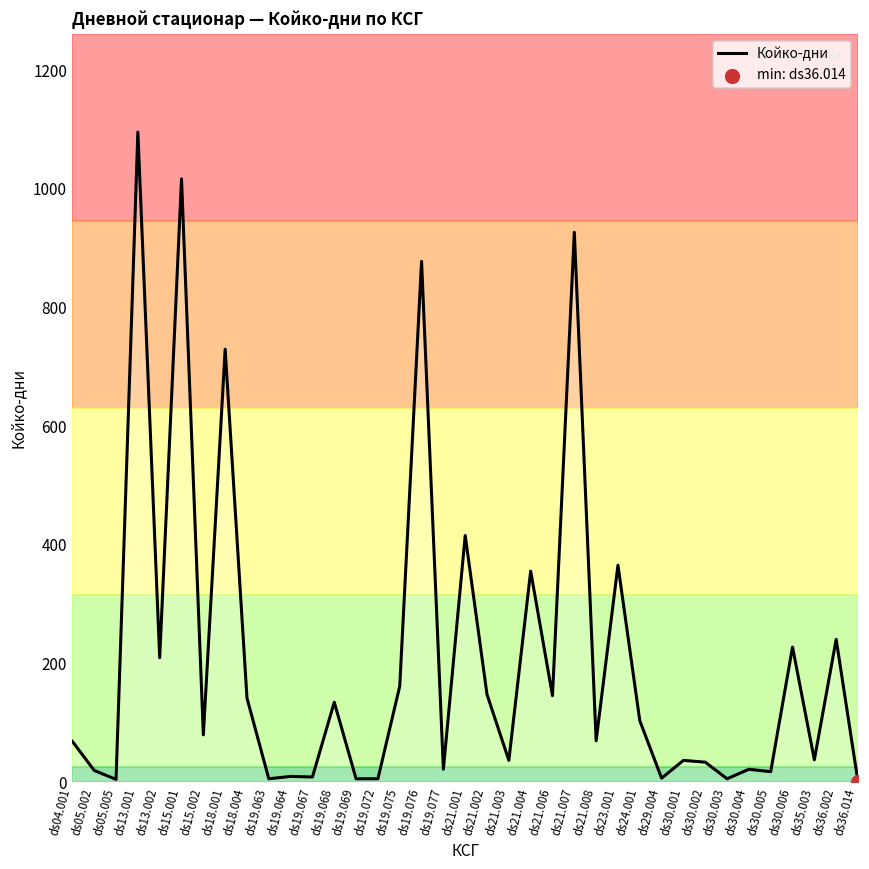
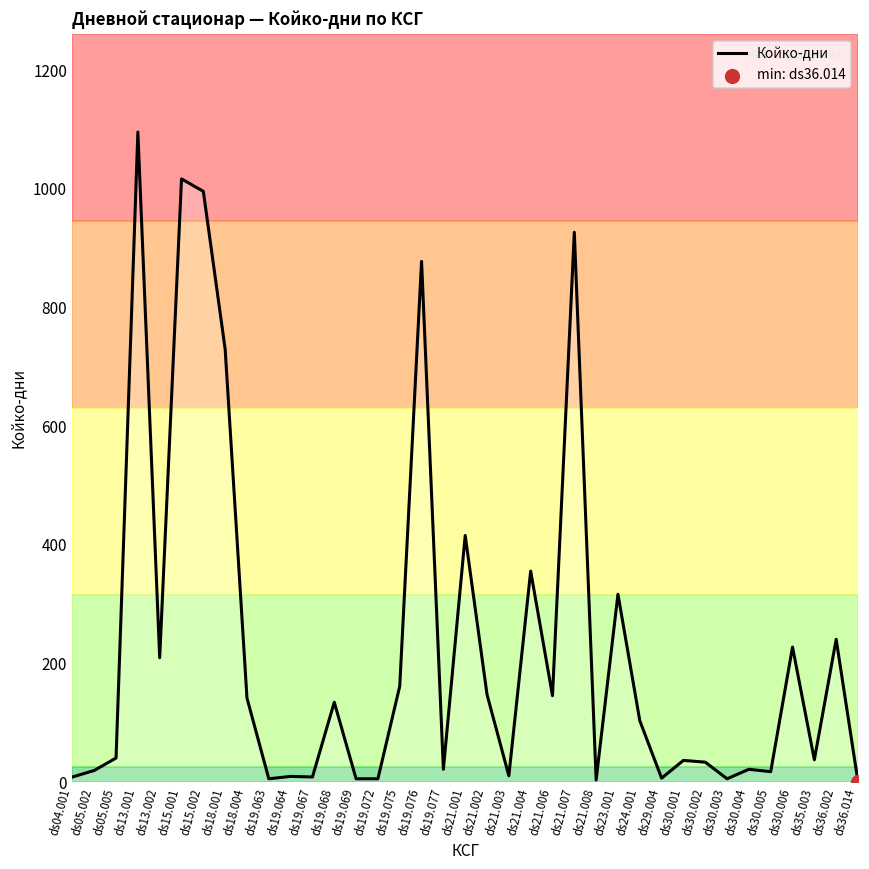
  {
    "Койко-дни": {
-     "ds04.001": 70,
+     "ds04.001": 10,
      "ds05.002": 20,
-     "ds05.005": 10,
+     "ds05.005": 40,
      "ds13.001": 1100,
      "ds13.002": 210,
      "ds15.001": 1020,
-     "ds15.002": 80,
+     "ds15.002": 1000,
      "ds18.001": 730,
      "ds18.004": 140,
      "ds19.063": 10,
      "ds19.064": 10,
      "ds19.067": 10,
      "ds19.068": 140,
      "ds19.069": 10,
      "ds19.072": 10,
      "ds19.075": 160,
      "ds19.076": 880,
      "ds19.077": 20,
      "ds21.001": 420,
      "ds21.002": 150,
-     "ds21.003": 40,
+     "ds21.003": 10,
      "ds21.004": 360,
      "ds21.006": 150,
      "ds21.007": 930,
-     "ds21.008": 70,
-     "ds23.001": 370,
+     "ds21.008": 0,
+     "ds23.001": 320,
      "ds24.001": 100,
      "ds29.004": 10,
      "ds30.001": 40,
      "ds30.002": 30,
      "ds30.003": 10,
      "ds30.004": 20,
      "ds30.005": 20,
      "ds30.006": 230,
      "ds35.003": 40,
      "ds36.002": 240
    }
  }
